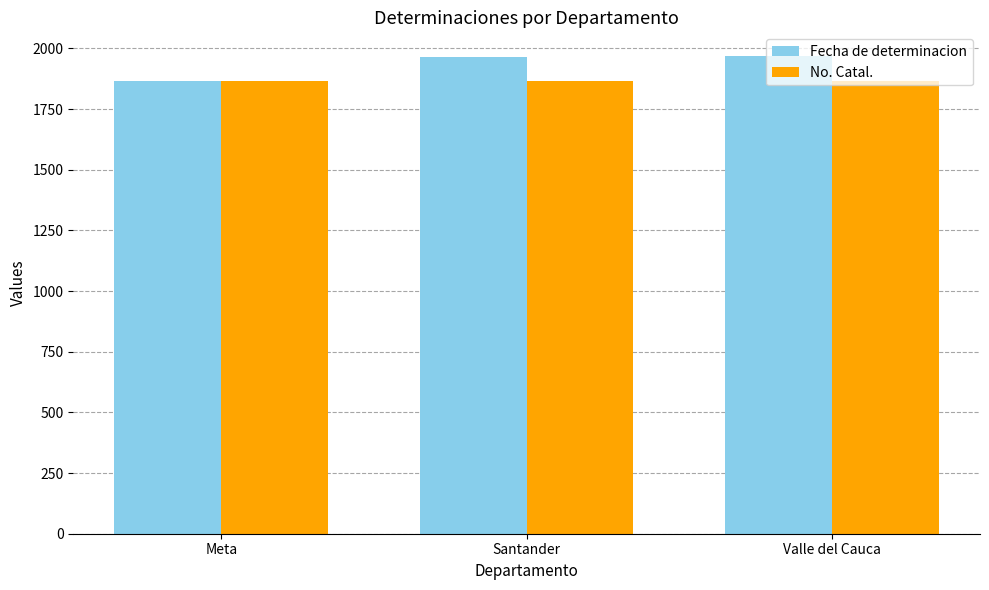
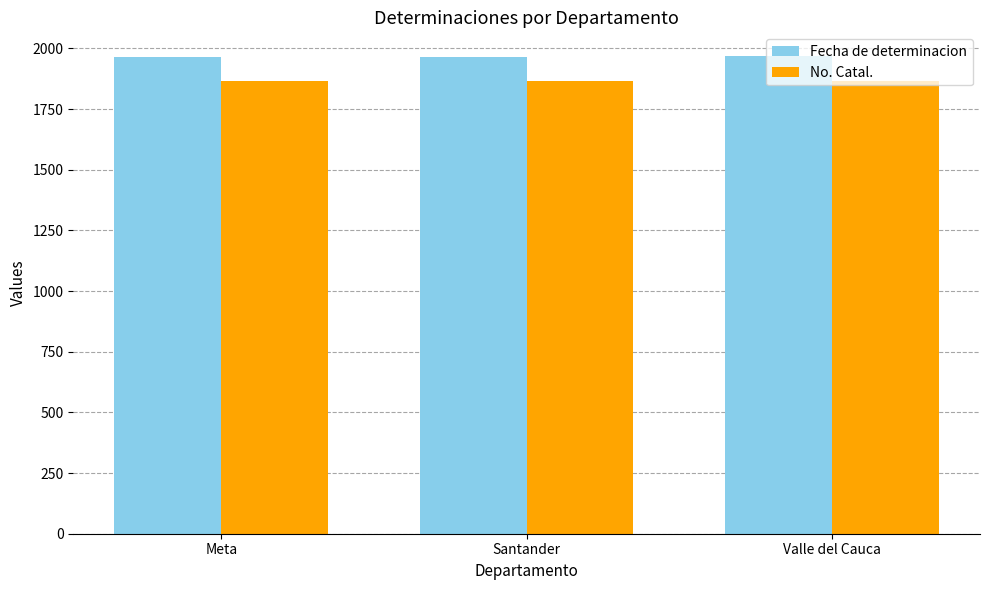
  {
    "Fecha de determinacion": {
-     "Meta": 1870,
+     "Meta": 1960,
      "Santander": 1970
    },
    "No. Catal.": {
      "Meta": 1860,
      "Santander": 1860
    }
  }
